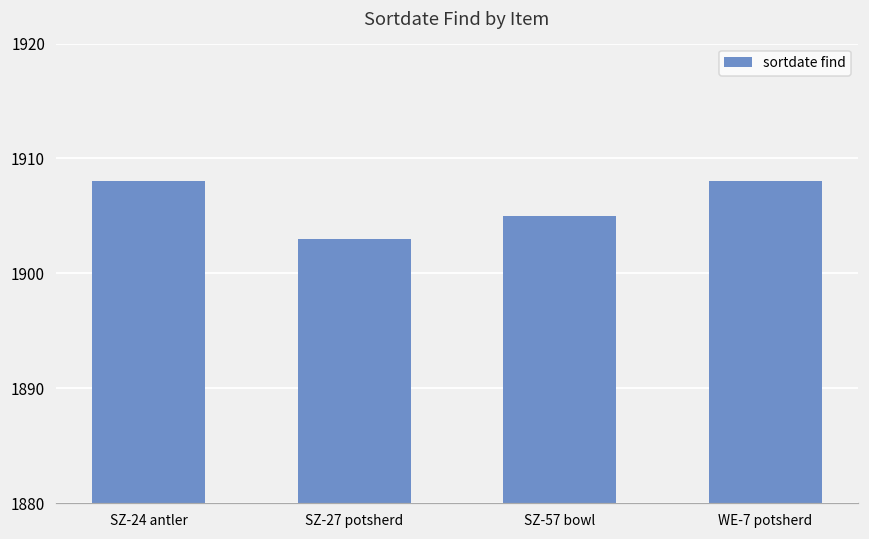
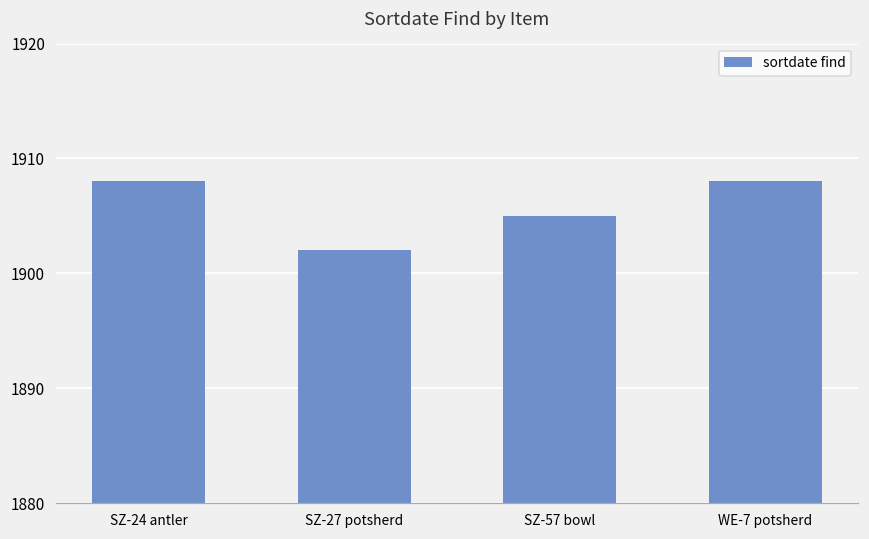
  {
    "SZ-24 antler": 1908,
-   "SZ-27 potsherd": 1903,
+   "SZ-27 potsherd": 1902,
    "SZ-57 bowl": 1905,
    "WE-7 potsherd": 1908
  }
